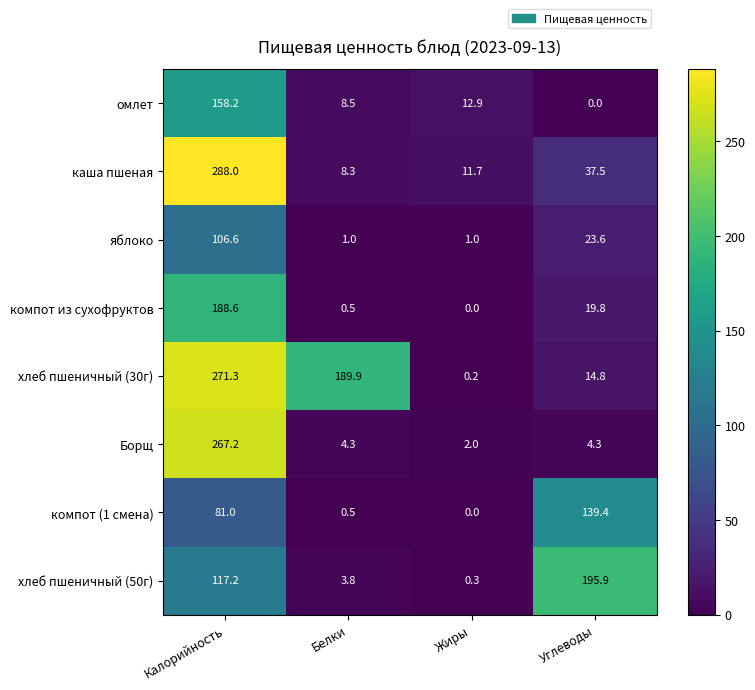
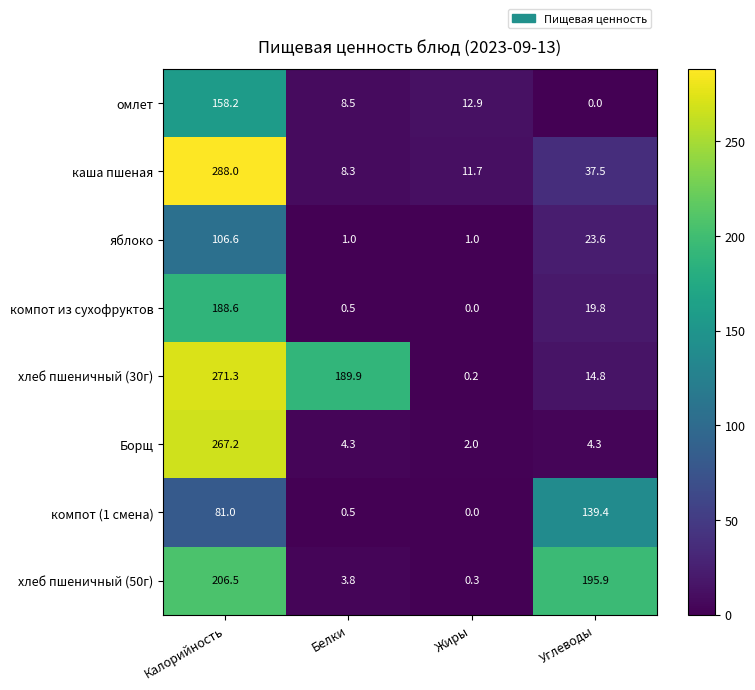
  {
    "омлет": {
      "Калорийность": 158.2,
      "Белки": 8.5,
      "Жиры": 12.9,
      "Углеводы": 0.0
    },
    "каша пшеная": {
      "Калорийность": 288.0,
      "Белки": 8.3,
      "Жиры": 11.7,
      "Углеводы": 37.5
    },
    "яблоко": {
      "Калорийность": 106.6,
      "Белки": 1.0,
      "Жиры": 1.0,
      "Углеводы": 23.6
    },
    "компот из сухофруктов": {
      "Калорийность": 188.6,
      "Белки": 0.5,
      "Жиры": 0.0,
      "Углеводы": 19.8
    },
    "хлеб пшеничный (30г)": {
      "Калорийность": 271.3,
      "Белки": 189.9,
      "Жиры": 0.2,
      "Углеводы": 14.8
    },
    "Борщ": {
      "Калорийность": 267.2,
      "Белки": 4.3,
      "Жиры": 2.0,
      "Углеводы": 4.3
    },
    "компот (1 смена)": {
      "Калорийность": 81.0,
      "Белки": 0.5,
      "Жиры": 0.0,
      "Углеводы": 139.4
    },
    "хлеб пшеничный (50г)": {
-     "Калорийность": 117.2,
+     "Калорийность": 206.5,
      "Белки": 3.8,
      "Жиры": 0.3,
      "Углеводы": 195.9
    }
  }
